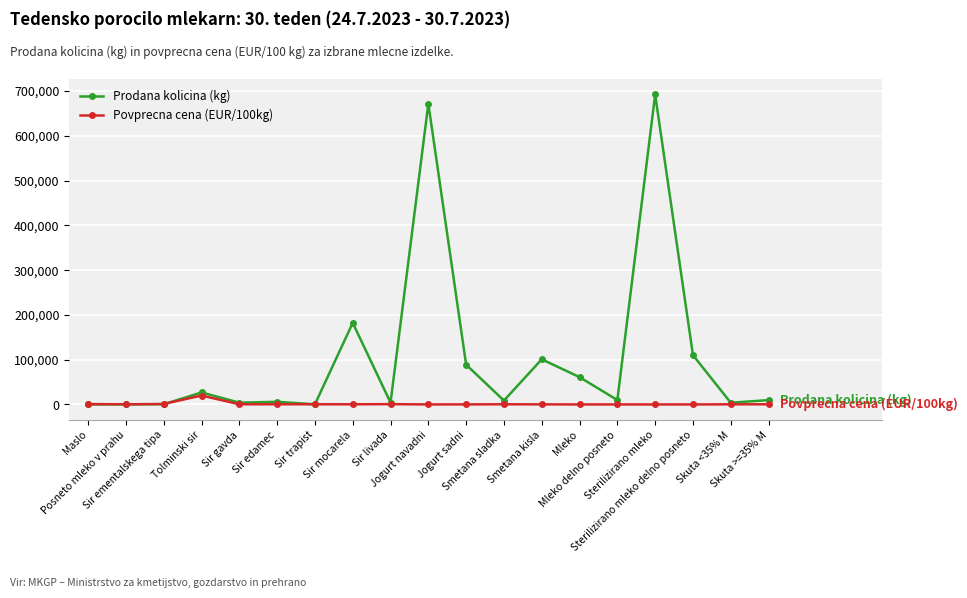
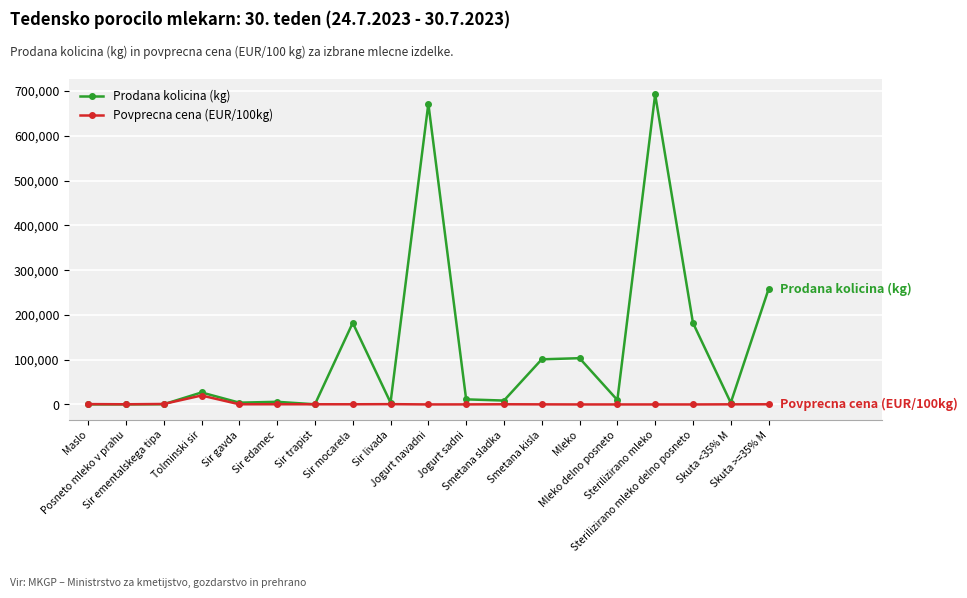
  {
    "Prodana kolicina (kg)": {
      "Tolminski sir": "30,000",
      "Sir mocarela": "180,000",
      "Jogurt navadni": "670,000",
-     "Jogurt sadni": "90,000",
+     "Jogurt sadni": "10,000",
      "Smetana sladka": "10,000",
      "Smetana kisla": "100,000",
-     "Mleko": "60,000",
+     "Mleko": "100,000",
      "Mleko delno posneto": "10,000",
      "Sterilizirano mleko": "690,000",
-     "Sterilizirano mleko delno posneto": "110,000",
-     "Skuta >=35% M": "10,000"
+     "Sterilizirano mleko delno posneto": "180,000",
+     "Skuta >=35% M": "260,000"
    },
    "Povprecna cena (EUR/100kg)": {
      "Tolminski sir": "20,000",
      "Sir mocarela": "0",
      "Jogurt navadni": "0",
      "Jogurt sadni": "0",
      "Smetana sladka": "0",
      "Smetana kisla": "0",
      "Mleko": "0",
      "Mleko delno posneto": "0",
      "Sterilizirano mleko": "0",
      "Sterilizirano mleko delno posneto": "0"
    }
  }
